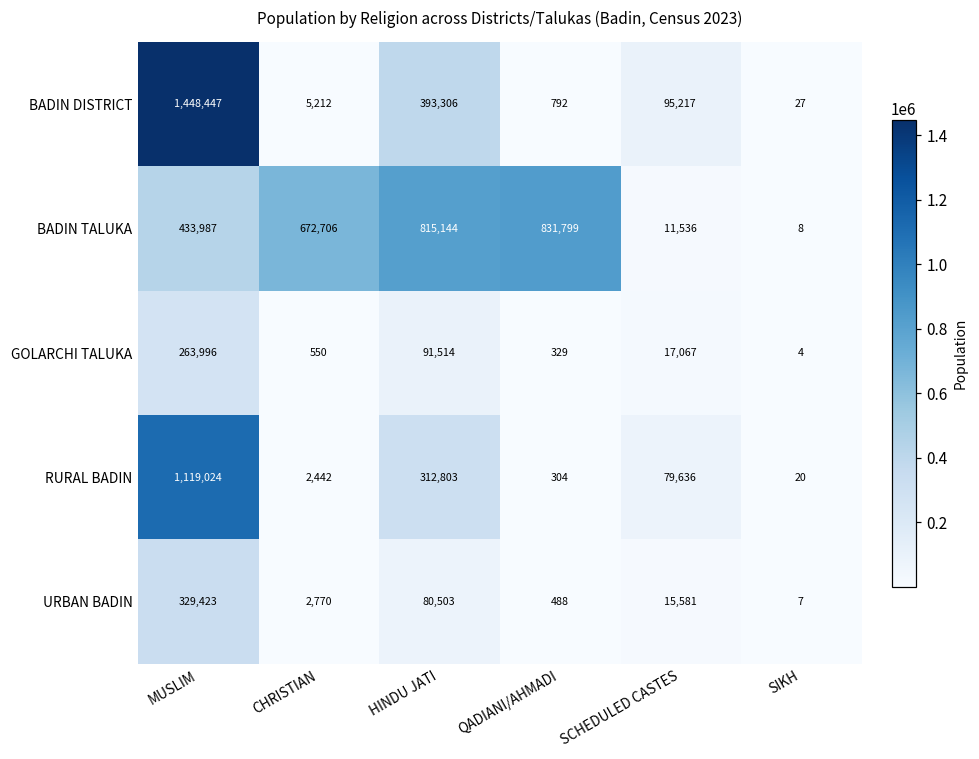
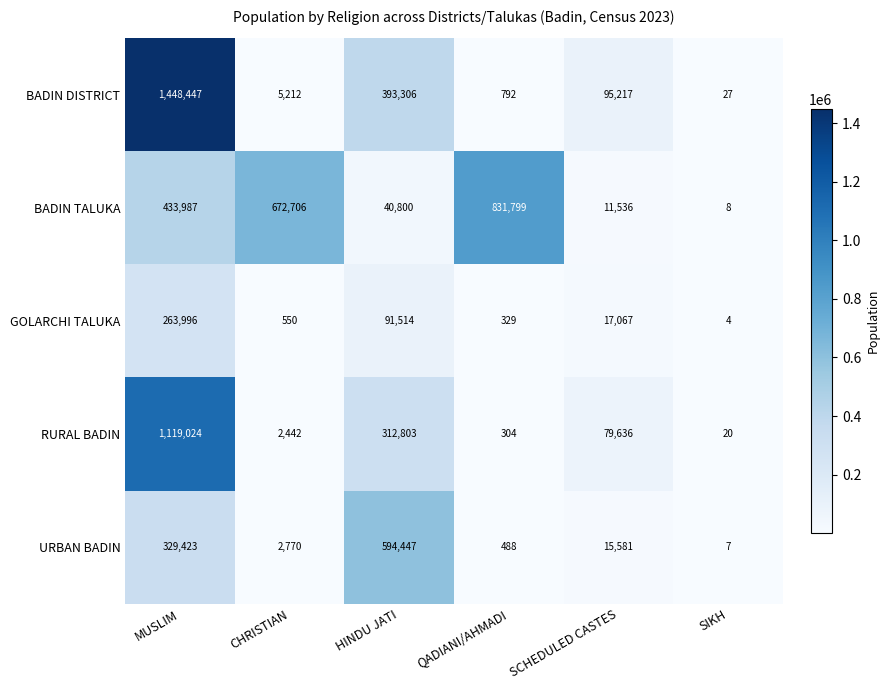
  {
    "BADIN DISTRICT": {
      "MUSLIM": "1,448,447",
      "CHRISTIAN": "5,212",
      "HINDU JATI": "393,306",
      "QADIANI/AHMADI": "792",
      "SCHEDULED CASTES": "95,217",
      "SIKH": "27"
    },
    "BADIN TALUKA": {
      "MUSLIM": "433,987",
      "CHRISTIAN": "672,706",
-     "HINDU JATI": "815,144",
+     "HINDU JATI": "40,800",
      "QADIANI/AHMADI": "831,799",
      "SCHEDULED CASTES": "11,536",
      "SIKH": "8"
    },
    "GOLARCHI TALUKA": {
      "MUSLIM": "263,996",
      "CHRISTIAN": "550",
      "HINDU JATI": "91,514",
      "QADIANI/AHMADI": "329",
      "SCHEDULED CASTES": "17,067",
      "SIKH": "4"
    },
    "RURAL BADIN": {
      "MUSLIM": "1,119,024",
      "CHRISTIAN": "2,442",
      "HINDU JATI": "312,803",
      "QADIANI/AHMADI": "304",
      "SCHEDULED CASTES": "79,636",
      "SIKH": "20"
    },
    "URBAN BADIN": {
      "MUSLIM": "329,423",
      "CHRISTIAN": "2,770",
-     "HINDU JATI": "80,503",
+     "HINDU JATI": "594,447",
      "QADIANI/AHMADI": "488",
      "SCHEDULED CASTES": "15,581",
      "SIKH": "7"
    }
  }
